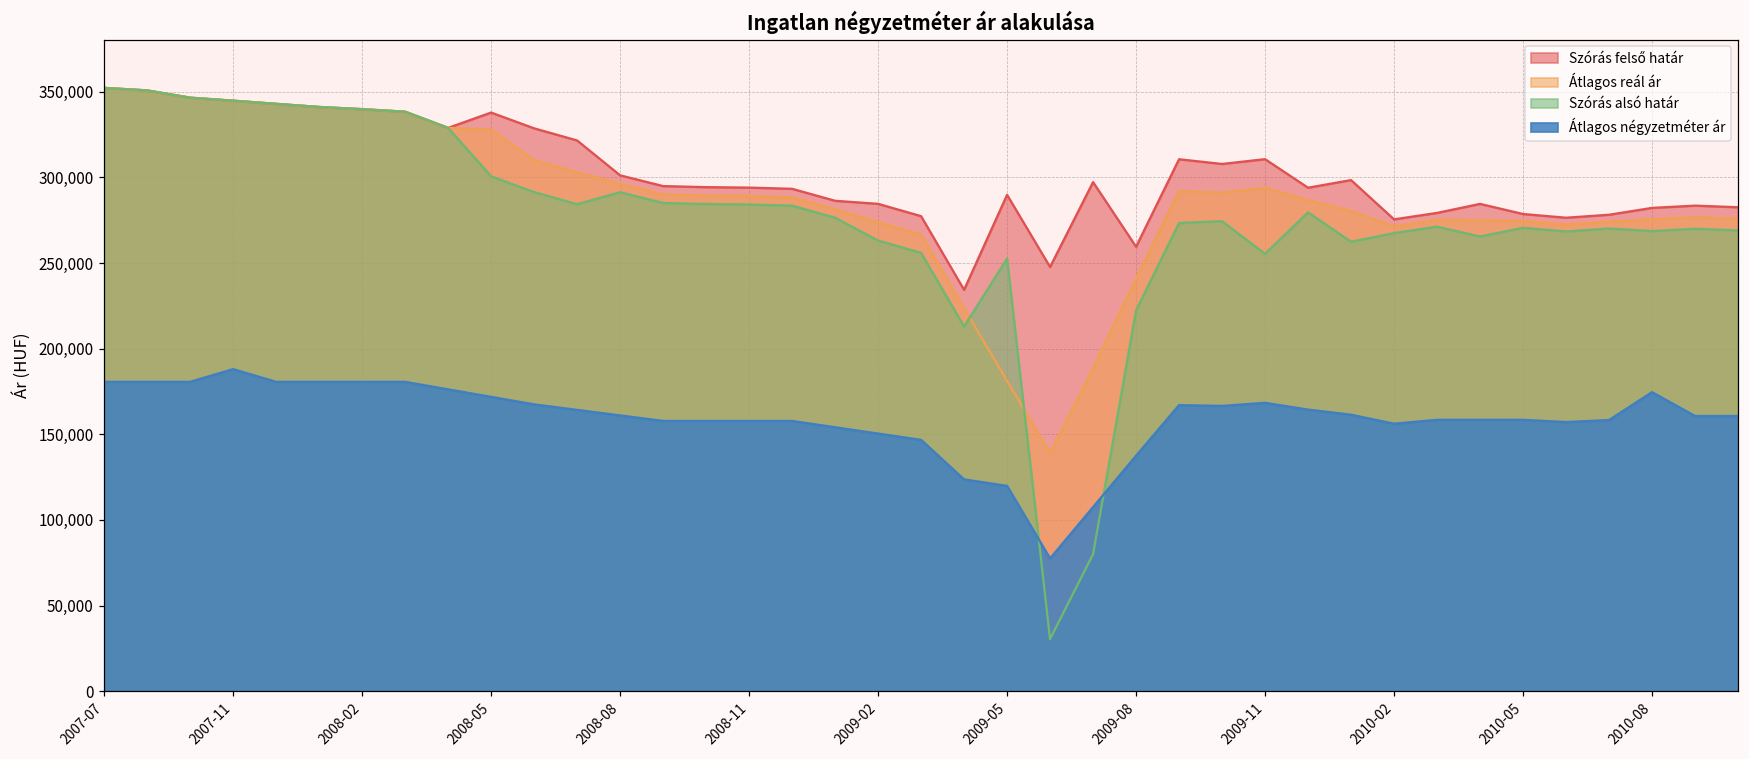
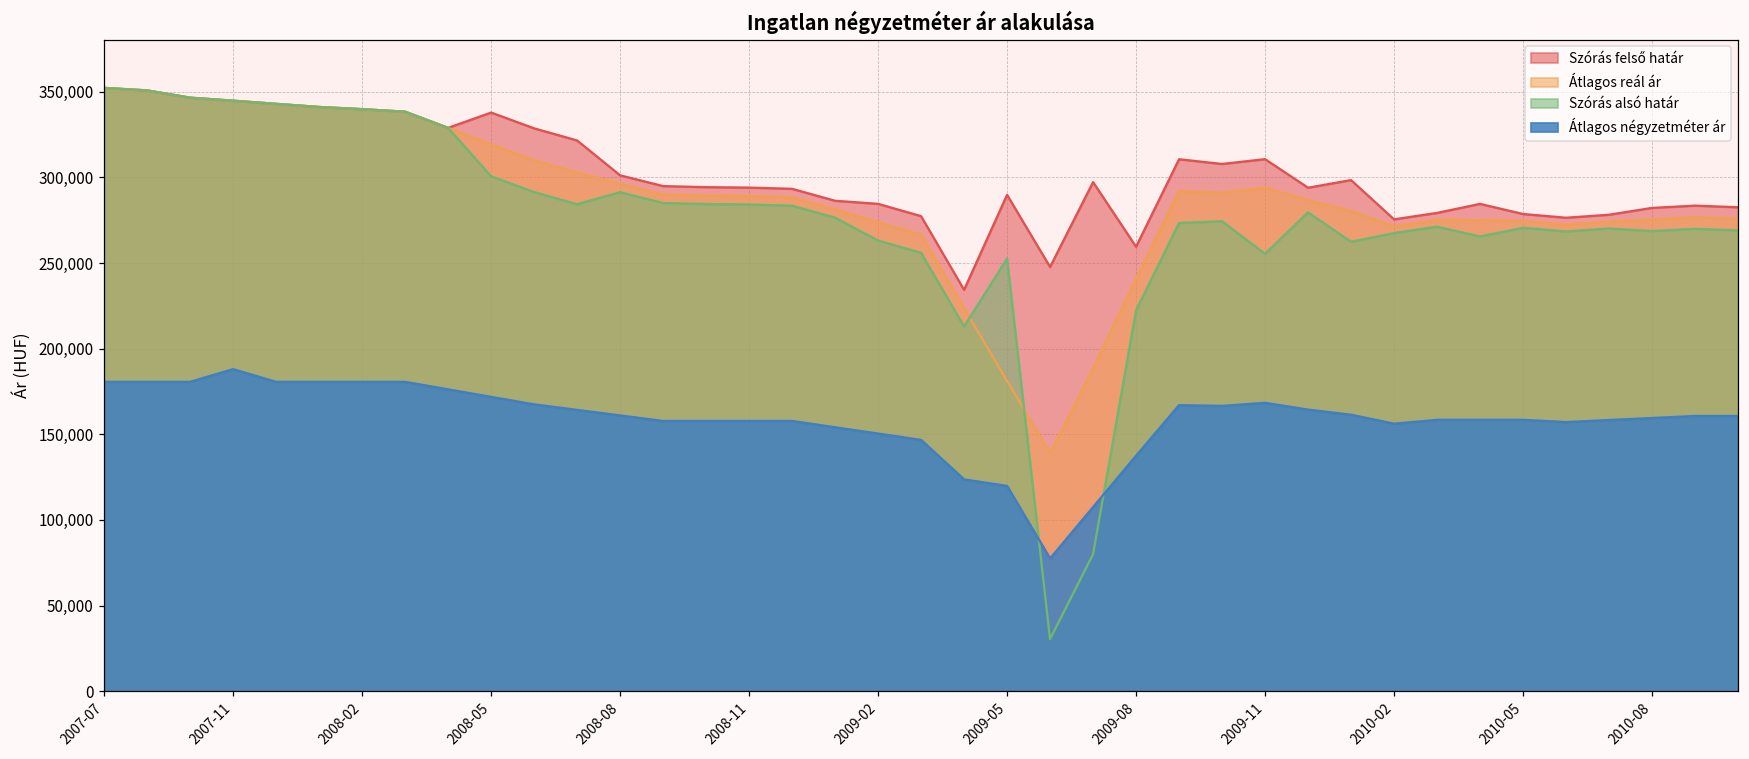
  {
    "Szórás felső határ": {
      "2008-05": "338,000",
      "2008-08": "301,000",
      "2008-11": "294,000",
      "2009-02": "285,000",
      "2009-05": "290,000",
      "2009-08": "260,000",
      "2009-11": "311,000",
      "2010-02": "276,000",
      "2010-05": "279,000",
      "2010-08": "282,000"
    },
    "Átlagos reál ár": {
-     "2008-05": "328,000",
+     "2008-05": "319,000",
      "2008-08": "296,000",
      "2008-11": "289,000",
      "2009-02": "274,000",
      "2009-05": "181,000",
      "2009-08": "241,000",
      "2009-11": "294,000",
      "2010-02": "272,000",
      "2010-05": "275,000",
      "2010-08": "275,000"
    },
    "Szórás alsó határ": {
      "2008-05": "301,000",
      "2008-08": "291,000",
      "2008-11": "284,000",
      "2009-02": "263,000",
      "2009-05": "253,000",
      "2009-08": "222,000",
      "2009-11": "255,000",
      "2010-02": "268,000",
      "2010-05": "271,000",
      "2010-08": "269,000"
    },
    "Átlagos négyzetméter ár": {
      "2007-07": "181,000",
      "2007-11": "188,000",
      "2008-02": "181,000",
      "2008-05": "172,000",
      "2008-08": "161,000",
      "2008-11": "158,000",
      "2009-02": "150,000",
      "2009-05": "120,000",
      "2009-08": "137,000",
      "2009-11": "168,000",
      "2010-02": "156,000",
      "2010-05": "158,000",
-     "2010-08": "175,000"
+     "2010-08": "160,000"
    }
  }
